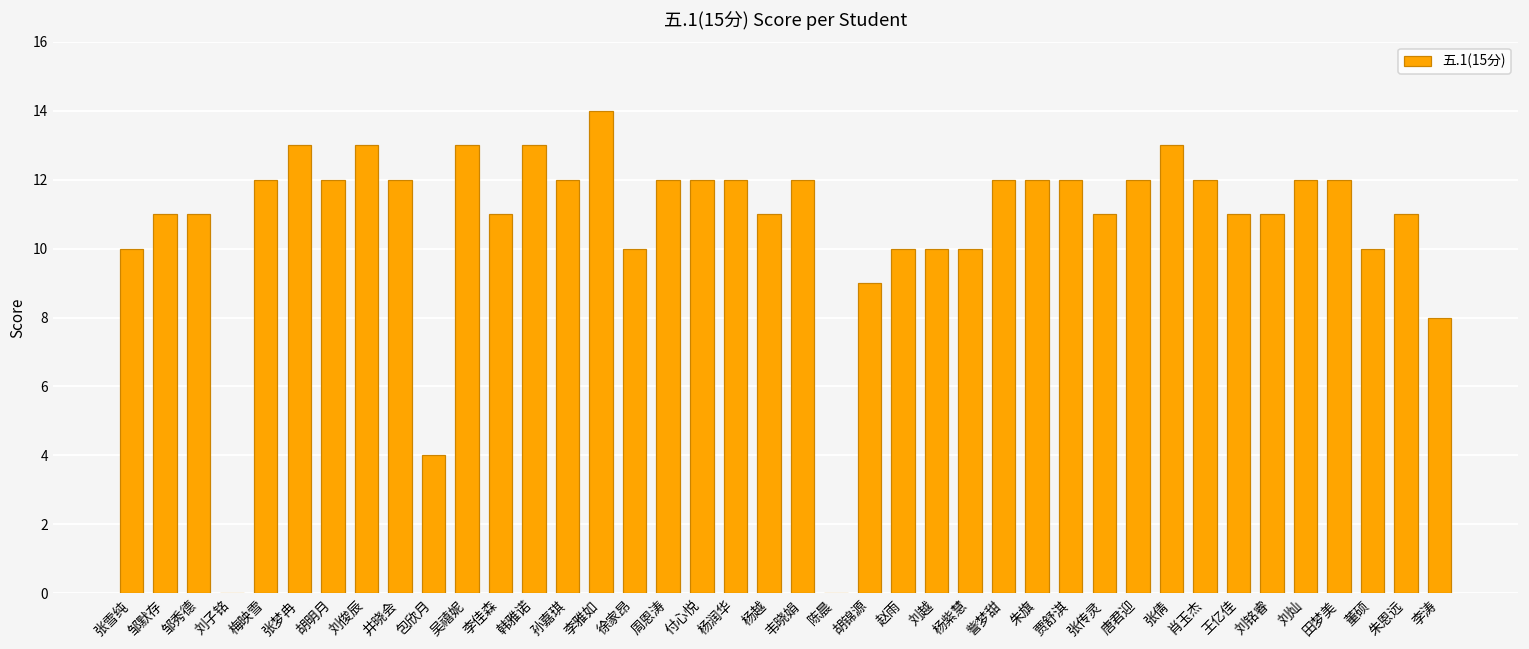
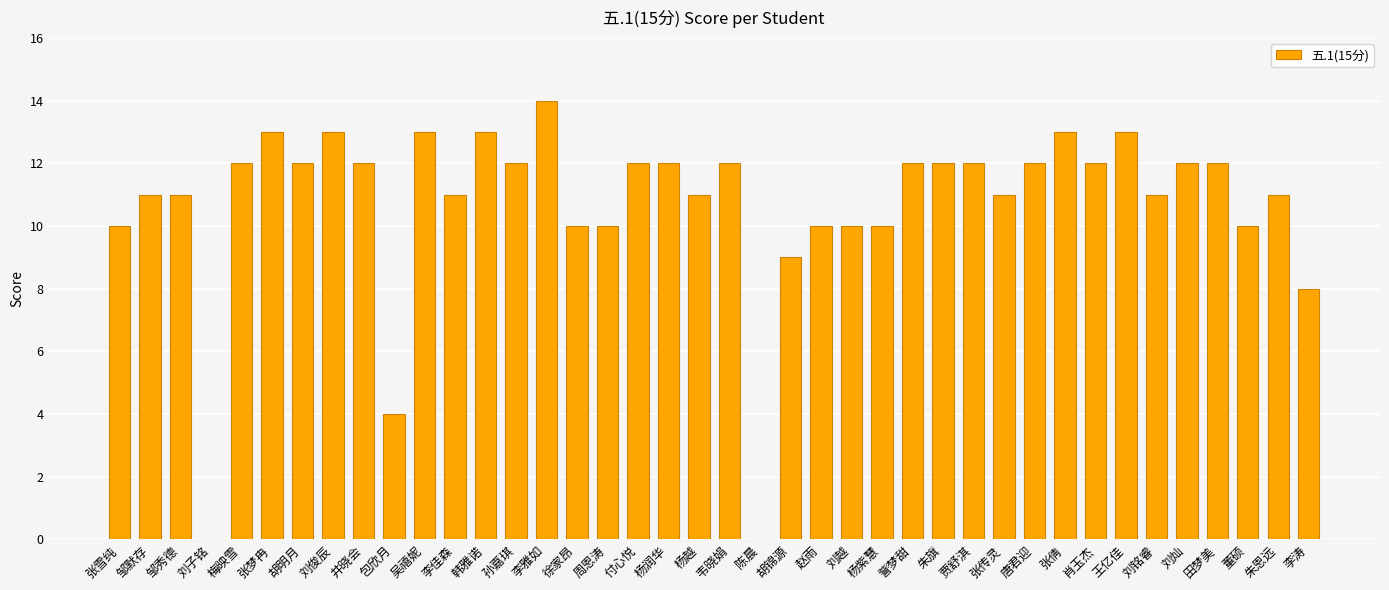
  {
    "张雪纯": 10,
    "邹默存": 11,
    "邹秀德": 11,
    "刘子铭": 0,
    "梅映雪": 12,
    "张梦冉": 13,
    "胡明月": 12,
    "刘俊辰": 13,
    "井晓会": 12,
    "包欣月": 4,
    "吴禧妮": 13,
    "李佳森": 11,
    "韩雅诺": 13,
    "孙嘉琪": 12,
    "李雅如": 14,
    "徐家昂": 10,
-   "周恩涛": 12,
+   "周恩涛": 10,
    "付心悦": 12,
    "杨润华": 12,
    "杨越": 11,
    "韦晓娟": 12,
    "陈晨": 0,
    "胡锦源": 9,
    "赵雨": 10,
    "刘越": 10,
    "杨紫慧": 10,
    "訾梦甜": 12,
    "朱旗": 12,
    "贾舒淇": 12,
    "张传灵": 11,
    "唐君迎": 12,
    "张倩": 13,
    "肖玉杰": 12,
-   "王亿佳": 11,
+   "王亿佳": 13,
    "刘铭睿": 11,
    "刘灿": 12,
    "田梦美": 12,
    "董硕": 10,
    "朱恩远": 11,
    "李涛": 8
  }
